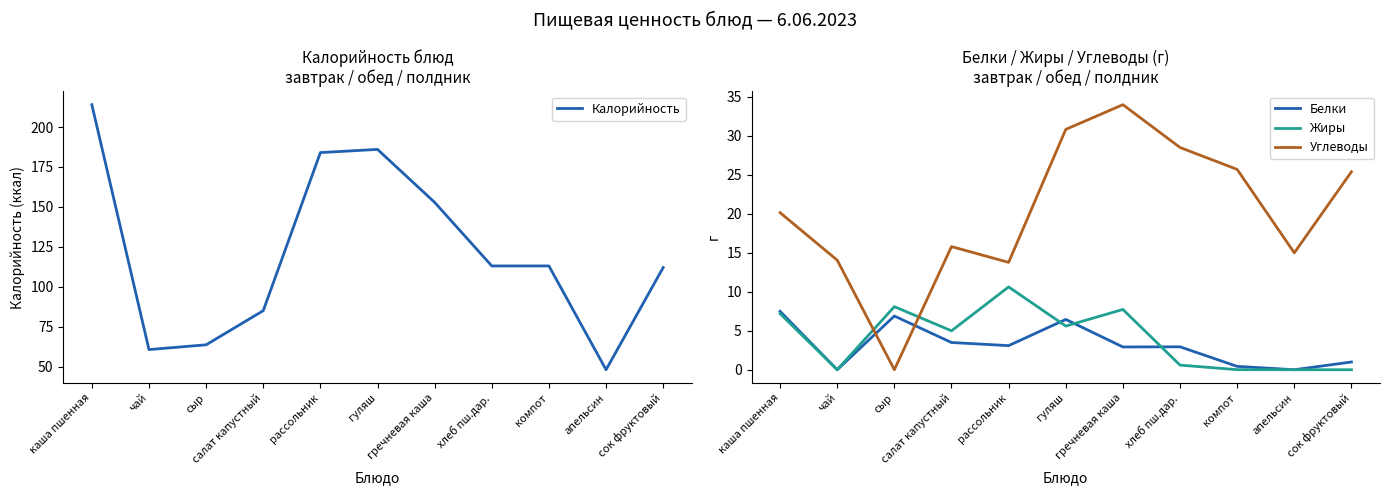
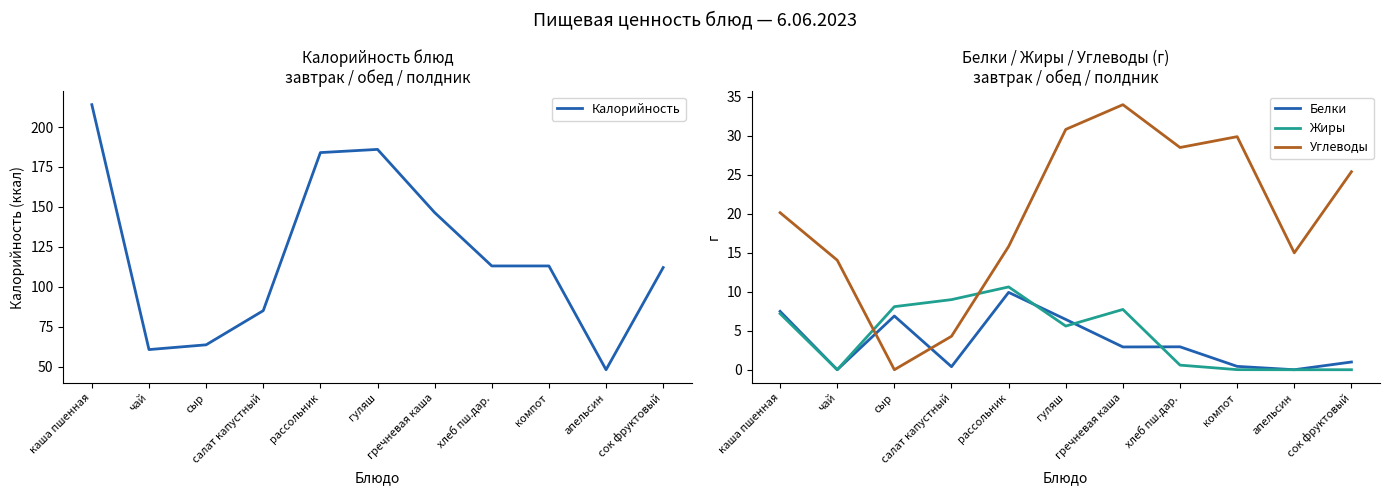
  {
    "Калорийность блюд завтрак / обед / полдник": {
      "каша пшенная": 214,
      "чай": 61,
      "сыр": 64,
      "салат капустный": 85,
      "рассольник": 184,
      "гуляш": 186,
-     "гречневая каша": 153,
+     "гречневая каша": 146,
      "хлеб пш.дар.": 113,
      "компот": 113,
      "апельсин": 48,
      "сок фруктовый": 112
    },
    "Белки / Жиры / Углеводы (г) завтрак / обед / полдник": {
      "Белки": {
        "сыр": 7,
-       "салат капустный": 4,
-       "рассольник": 3,
+       "салат капустный": 0,
+       "рассольник": 10,
        "гуляш": 6,
        "гречневая каша": 3,
        "хлеб пш.дар.": 3,
        "компот": 0,
        "сок фруктовый": 1
      },
      "Жиры": {
        "сыр": 8,
-       "салат капустный": 5,
+       "салат капустный": 9,
        "рассольник": 11,
        "гуляш": 6,
        "гречневая каша": 8,
        "хлеб пш.дар.": 1,
        "компот": 0,
        "сок фруктовый": 0
      },
      "Углеводы": {
        "каша пшенная": 20,
        "чай": 14,
        "сыр": 0,
-       "салат капустный": 16,
-       "рассольник": 14,
+       "салат капустный": 4,
+       "рассольник": 16,
        "гуляш": 31,
        "гречневая каша": 34,
        "хлеб пш.дар.": 29,
-       "компот": 26,
+       "компот": 30,
        "апельсин": 15,
        "сок фруктовый": 25
      }
    }
  }
